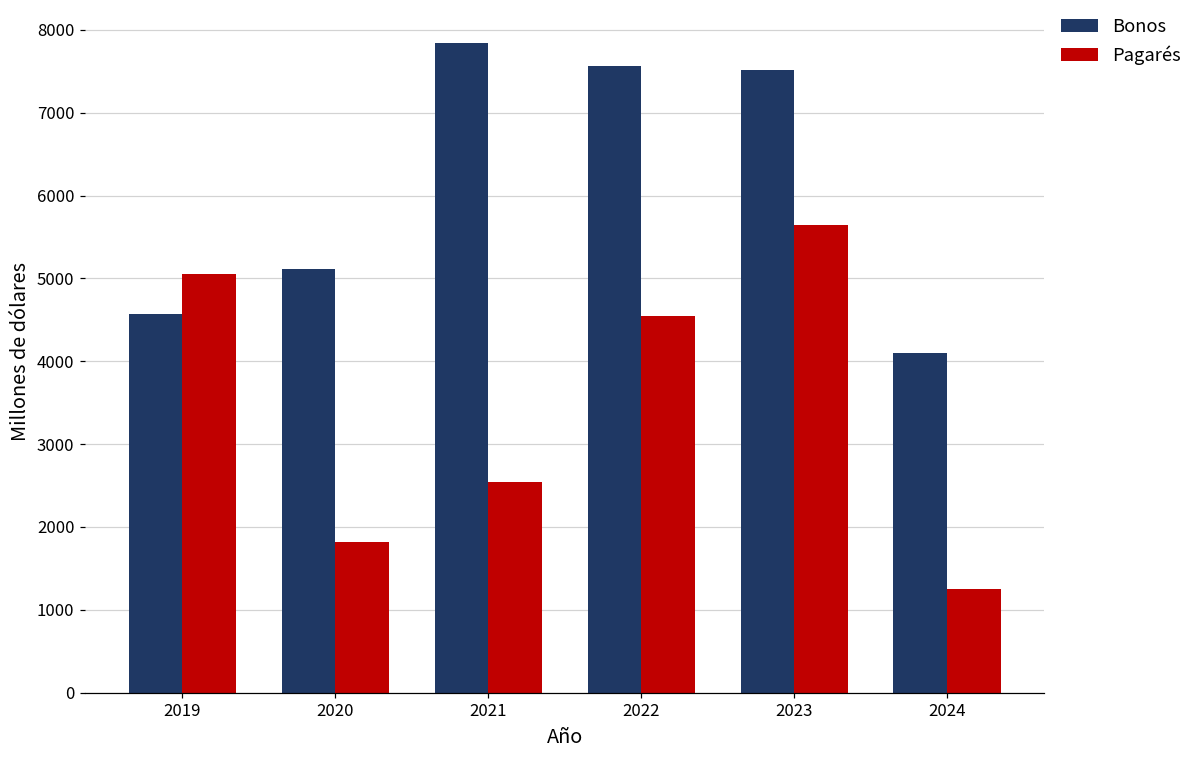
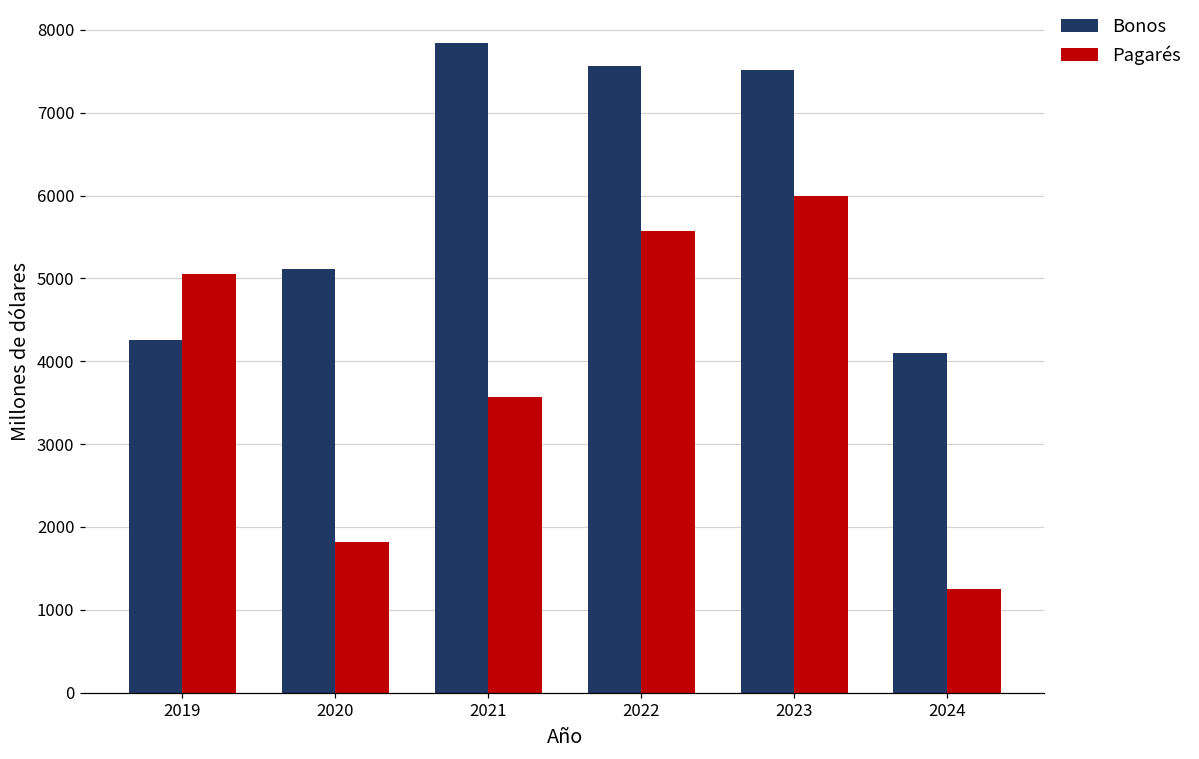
  {
    "Bonos": {
-     "2019": 4600,
+     "2019": 4300,
      "2020": 5100,
      "2021": 7800,
      "2022": 7600,
      "2023": 7500,
      "2024": 4100
    },
    "Pagarés": {
      "2019": 5100,
      "2020": 1800,
-     "2021": 2500,
-     "2022": 4500,
-     "2023": 5600,
+     "2021": 3600,
+     "2022": 5600,
+     "2023": 6000,
      "2024": 1300
    }
  }
